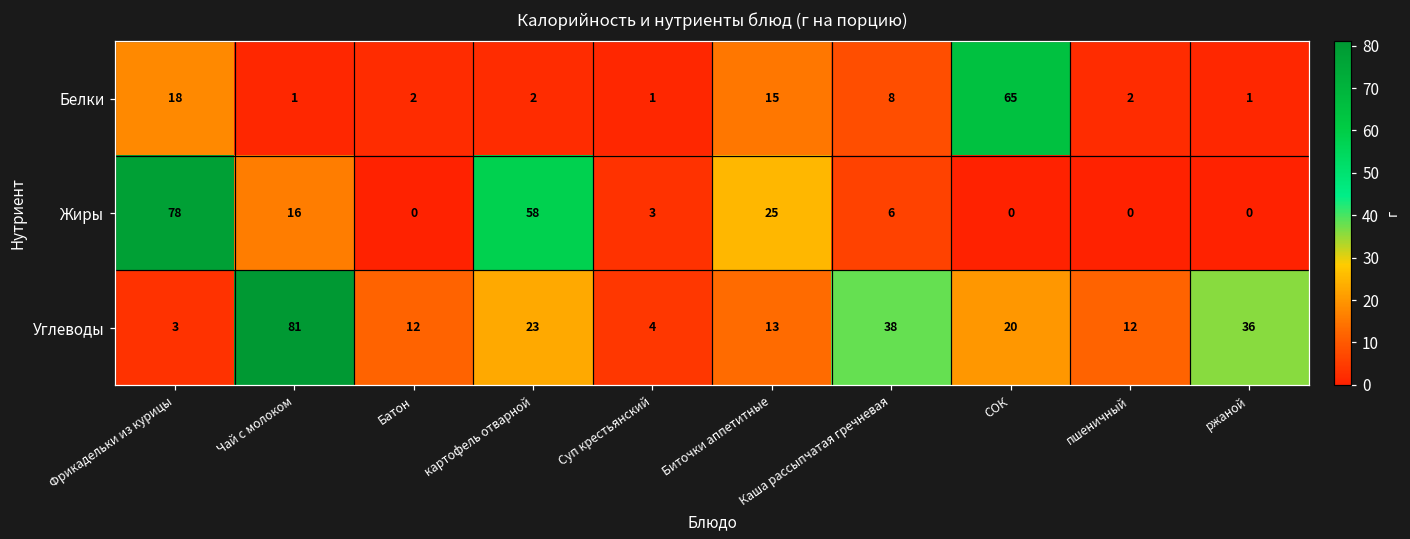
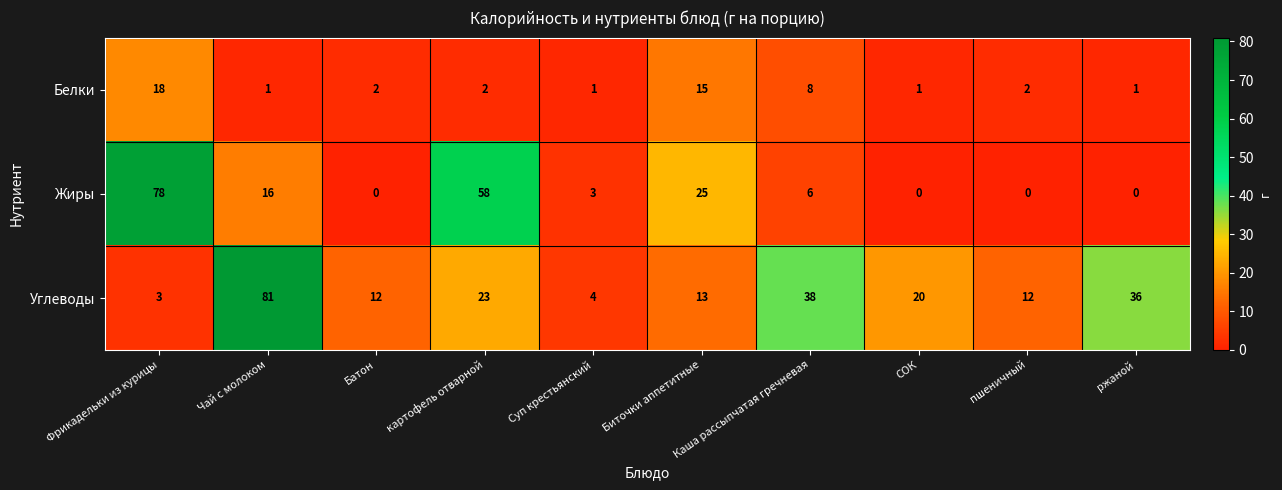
  {
    "Белки": {
      "Фрикадельки из курицы": 18,
      "Чай с молоком": 1,
      "Батон": 2,
      "картофель отварной": 2,
      "Суп крестьянский": 1,
      "Биточки аппетитные": 15,
      "Каша рассыпчатая гречневая": 8,
-     "СОК": 65,
+     "СОК": 1,
      "пшеничный": 2,
      "ржаной": 1
    },
    "Жиры": {
      "Фрикадельки из курицы": 78,
      "Чай с молоком": 16,
      "Батон": 0,
      "картофель отварной": 58,
      "Суп крестьянский": 3,
      "Биточки аппетитные": 25,
      "Каша рассыпчатая гречневая": 6,
      "СОК": 0,
      "пшеничный": 0,
      "ржаной": 0
    },
    "Углеводы": {
      "Фрикадельки из курицы": 3,
      "Чай с молоком": 81,
      "Батон": 12,
      "картофель отварной": 23,
      "Суп крестьянский": 4,
      "Биточки аппетитные": 13,
      "Каша рассыпчатая гречневая": 38,
      "СОК": 20,
      "пшеничный": 12,
      "ржаной": 36
    }
  }
